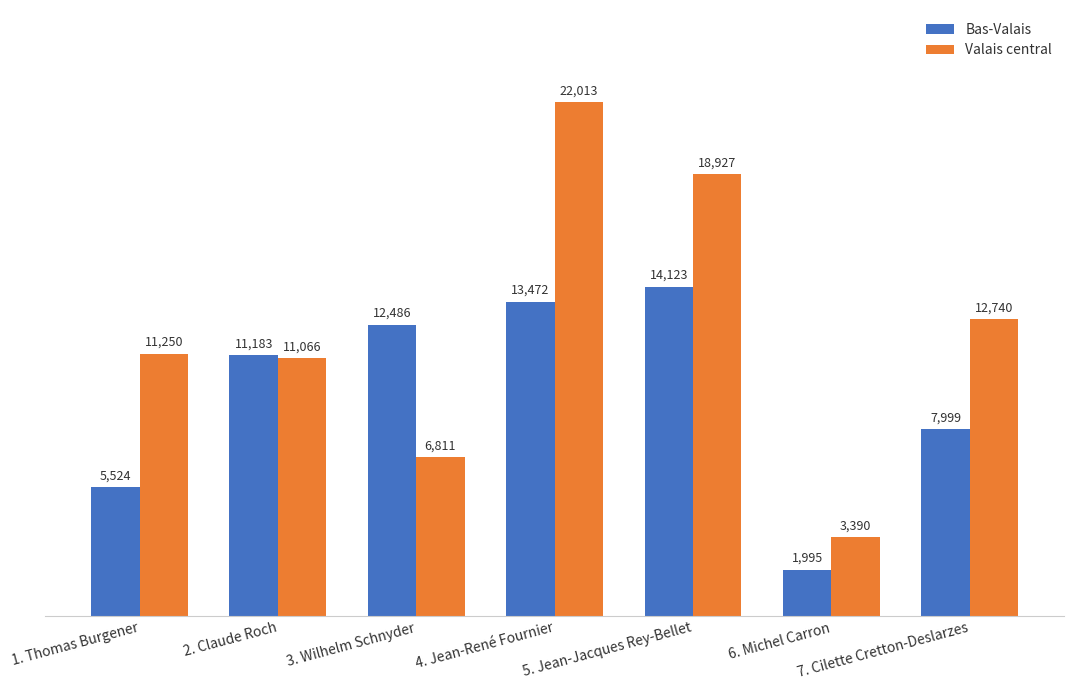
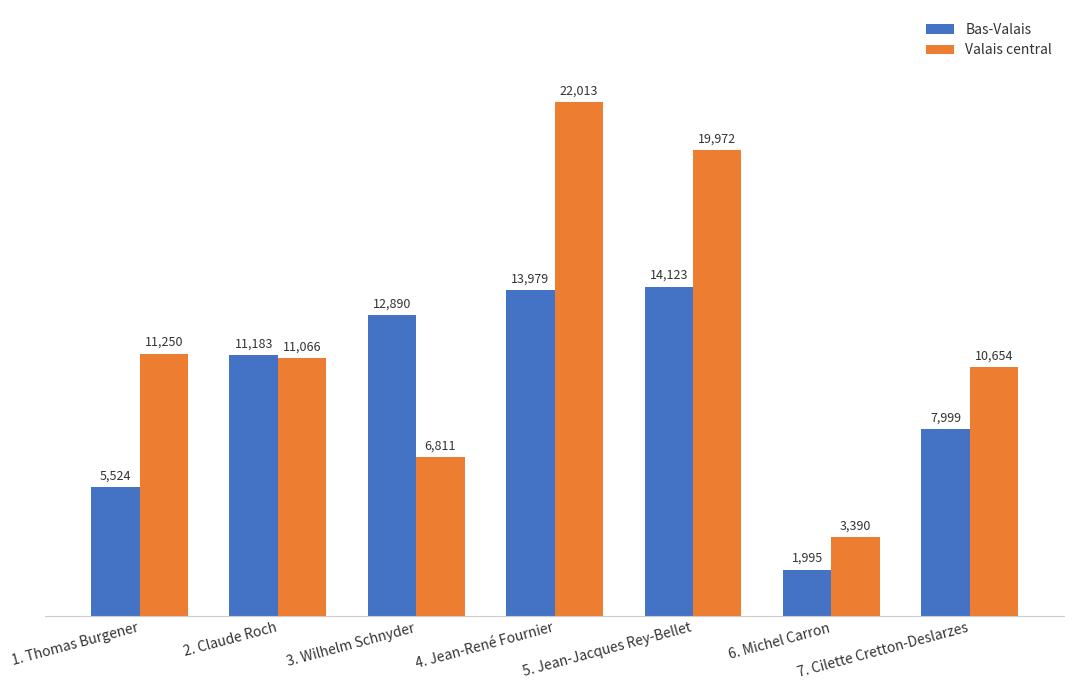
  {
    "Bas-Valais": {
      "1. Thomas Burgener": "5,524",
      "2. Claude Roch": "11,183",
-     "3. Wilhelm Schnyder": "12,486",
-     "4. Jean-René Fournier": "13,472",
+     "3. Wilhelm Schnyder": "12,890",
+     "4. Jean-René Fournier": "13,979",
      "5. Jean-Jacques Rey-Bellet": "14,123",
      "6. Michel Carron": "1,995",
      "7. Cilette Cretton-Deslarzes": "7,999"
    },
    "Valais central": {
      "1. Thomas Burgener": "11,250",
      "2. Claude Roch": "11,066",
      "3. Wilhelm Schnyder": "6,811",
      "4. Jean-René Fournier": "22,013",
-     "5. Jean-Jacques Rey-Bellet": "18,927",
+     "5. Jean-Jacques Rey-Bellet": "19,972",
      "6. Michel Carron": "3,390",
-     "7. Cilette Cretton-Deslarzes": "12,740"
+     "7. Cilette Cretton-Deslarzes": "10,654"
    }
  }
